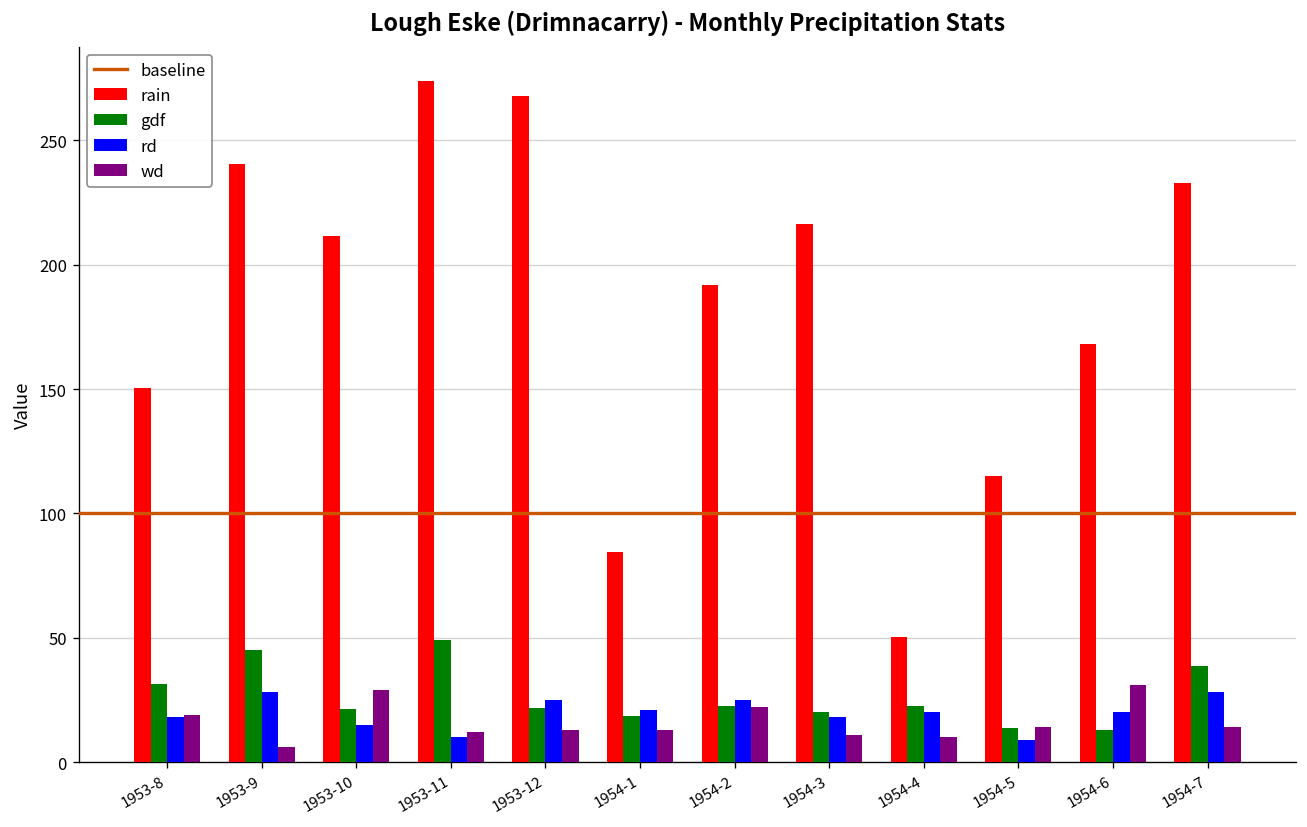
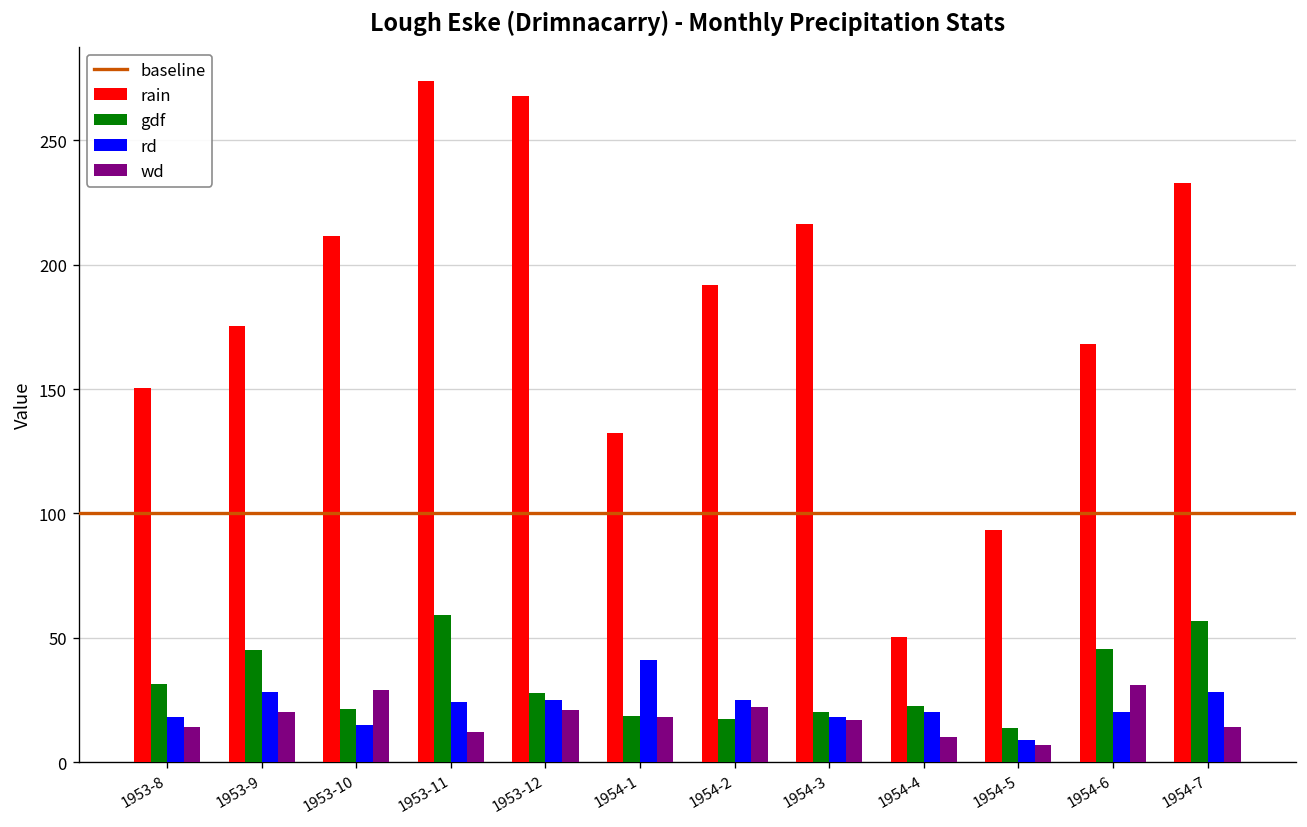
  {
    "rain": {
      "1953-8": 150,
-     "1953-9": 241,
+     "1953-9": 175,
      "1953-10": 211,
      "1953-11": 274,
      "1953-12": 268,
-     "1954-1": 84,
+     "1954-1": 132,
      "1954-2": 192,
      "1954-3": 216,
      "1954-4": 50,
-     "1954-5": 115,
+     "1954-5": 93,
      "1954-6": 168,
      "1954-7": 233
    },
    "gdf": {
      "1953-8": 32,
      "1953-9": 45,
      "1953-10": 21,
-     "1953-11": 49,
-     "1953-12": 22,
+     "1953-11": 59,
+     "1953-12": 28,
      "1954-1": 19,
-     "1954-2": 23,
+     "1954-2": 17,
      "1954-3": 20,
      "1954-4": 23,
      "1954-5": 14,
-     "1954-6": 13,
-     "1954-7": 39
+     "1954-6": 46,
+     "1954-7": 57
    },
    "rd": {
      "1953-8": 18,
      "1953-9": 28,
      "1953-10": 15,
-     "1953-11": 10,
+     "1953-11": 24,
      "1953-12": 25,
-     "1954-1": 21,
+     "1954-1": 41,
      "1954-2": 25,
      "1954-3": 18,
      "1954-4": 20,
      "1954-5": 9,
      "1954-6": 20,
      "1954-7": 28
    },
    "wd": {
-     "1953-8": 19,
-     "1953-9": 6,
+     "1953-8": 14,
+     "1953-9": 20,
      "1953-10": 29,
      "1953-11": 12,
-     "1953-12": 13,
-     "1954-1": 13,
+     "1953-12": 21,
+     "1954-1": 18,
      "1954-2": 22,
-     "1954-3": 11,
+     "1954-3": 17,
      "1954-4": 10,
-     "1954-5": 14,
+     "1954-5": 7,
      "1954-6": 31,
      "1954-7": 14
    }
  }
